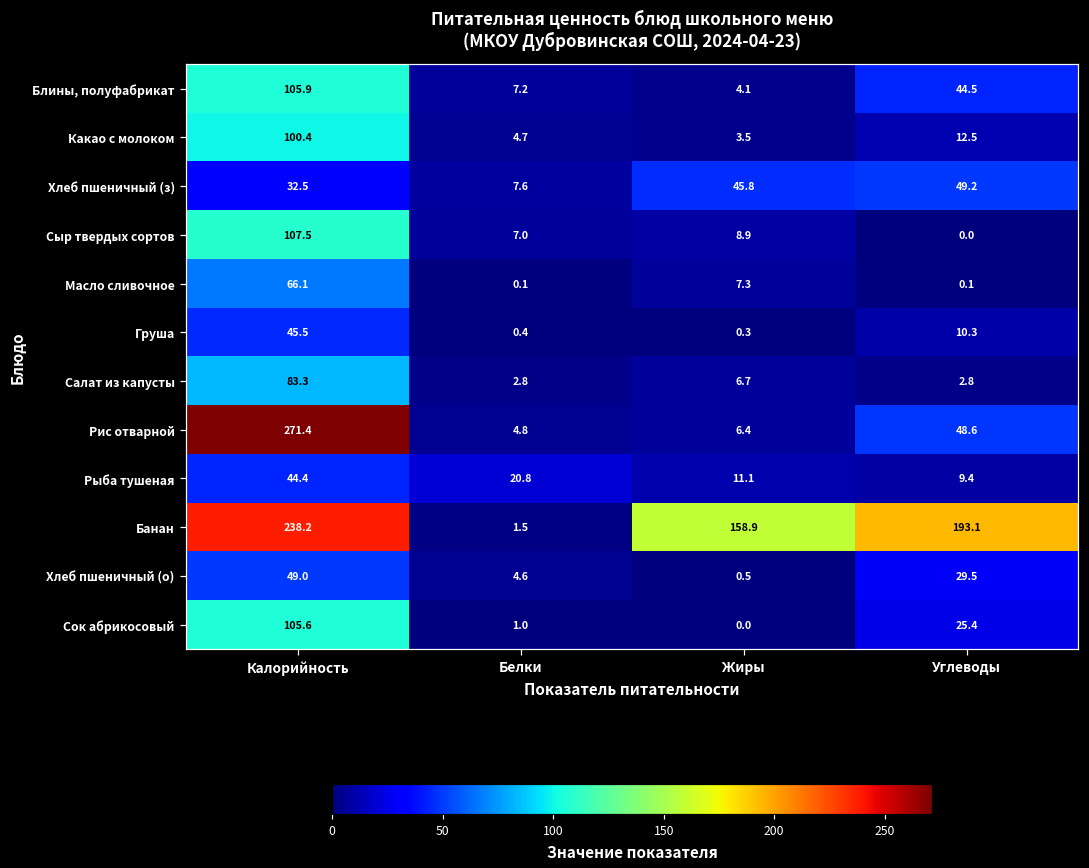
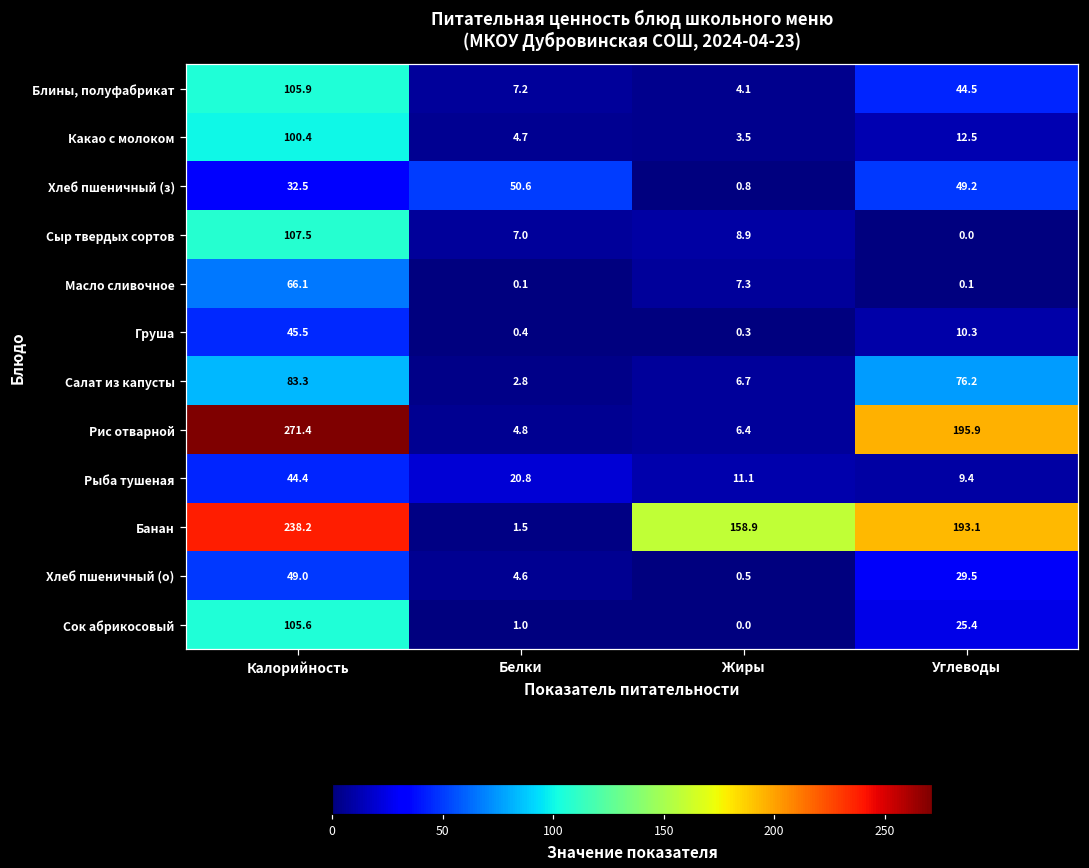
  {
    "Блины, полуфабрикат": {
      "Калорийность": 105.9,
      "Белки": 7.2,
      "Жиры": 4.1,
      "Углеводы": 44.5
    },
    "Какао с молоком": {
      "Калорийность": 100.4,
      "Белки": 4.7,
      "Жиры": 3.5,
      "Углеводы": 12.5
    },
    "Хлеб пшеничный (з)": {
      "Калорийность": 32.5,
-     "Белки": 7.6,
-     "Жиры": 45.8,
+     "Белки": 50.6,
+     "Жиры": 0.8,
      "Углеводы": 49.2
    },
    "Сыр твердых сортов": {
      "Калорийность": 107.5,
      "Белки": 7.0,
      "Жиры": 8.9,
      "Углеводы": 0.0
    },
    "Масло сливочное": {
      "Калорийность": 66.1,
      "Белки": 0.1,
      "Жиры": 7.3,
      "Углеводы": 0.1
    },
    "Груша": {
      "Калорийность": 45.5,
      "Белки": 0.4,
      "Жиры": 0.3,
      "Углеводы": 10.3
    },
    "Салат из капусты": {
      "Калорийность": 83.3,
      "Белки": 2.8,
      "Жиры": 6.7,
-     "Углеводы": 2.8
+     "Углеводы": 76.2
    },
    "Рис отварной": {
      "Калорийность": 271.4,
      "Белки": 4.8,
      "Жиры": 6.4,
-     "Углеводы": 48.6
+     "Углеводы": 195.9
    },
    "Рыба тушеная": {
      "Калорийность": 44.4,
      "Белки": 20.8,
      "Жиры": 11.1,
      "Углеводы": 9.4
    },
    "Банан": {
      "Калорийность": 238.2,
      "Белки": 1.5,
      "Жиры": 158.9,
      "Углеводы": 193.1
    },
    "Хлеб пшеничный (о)": {
      "Калорийность": 49.0,
      "Белки": 4.6,
      "Жиры": 0.5,
      "Углеводы": 29.5
    },
    "Сок абрикосовый": {
      "Калорийность": 105.6,
      "Белки": 1.0,
      "Жиры": 0.0,
      "Углеводы": 25.4
    }
  }
